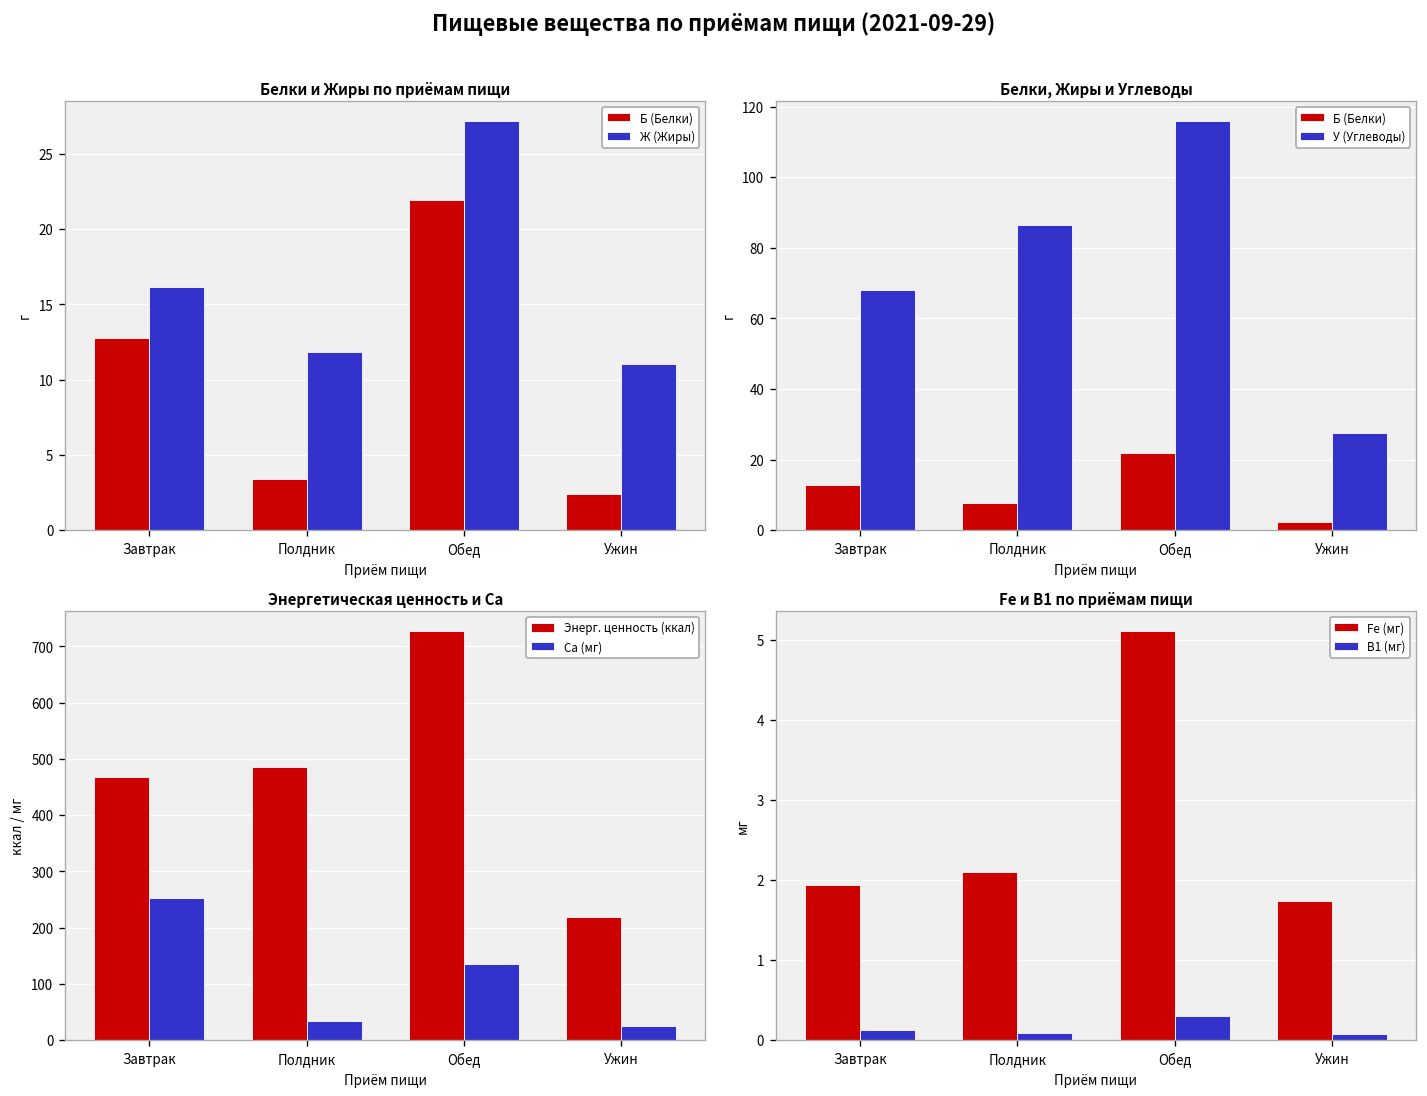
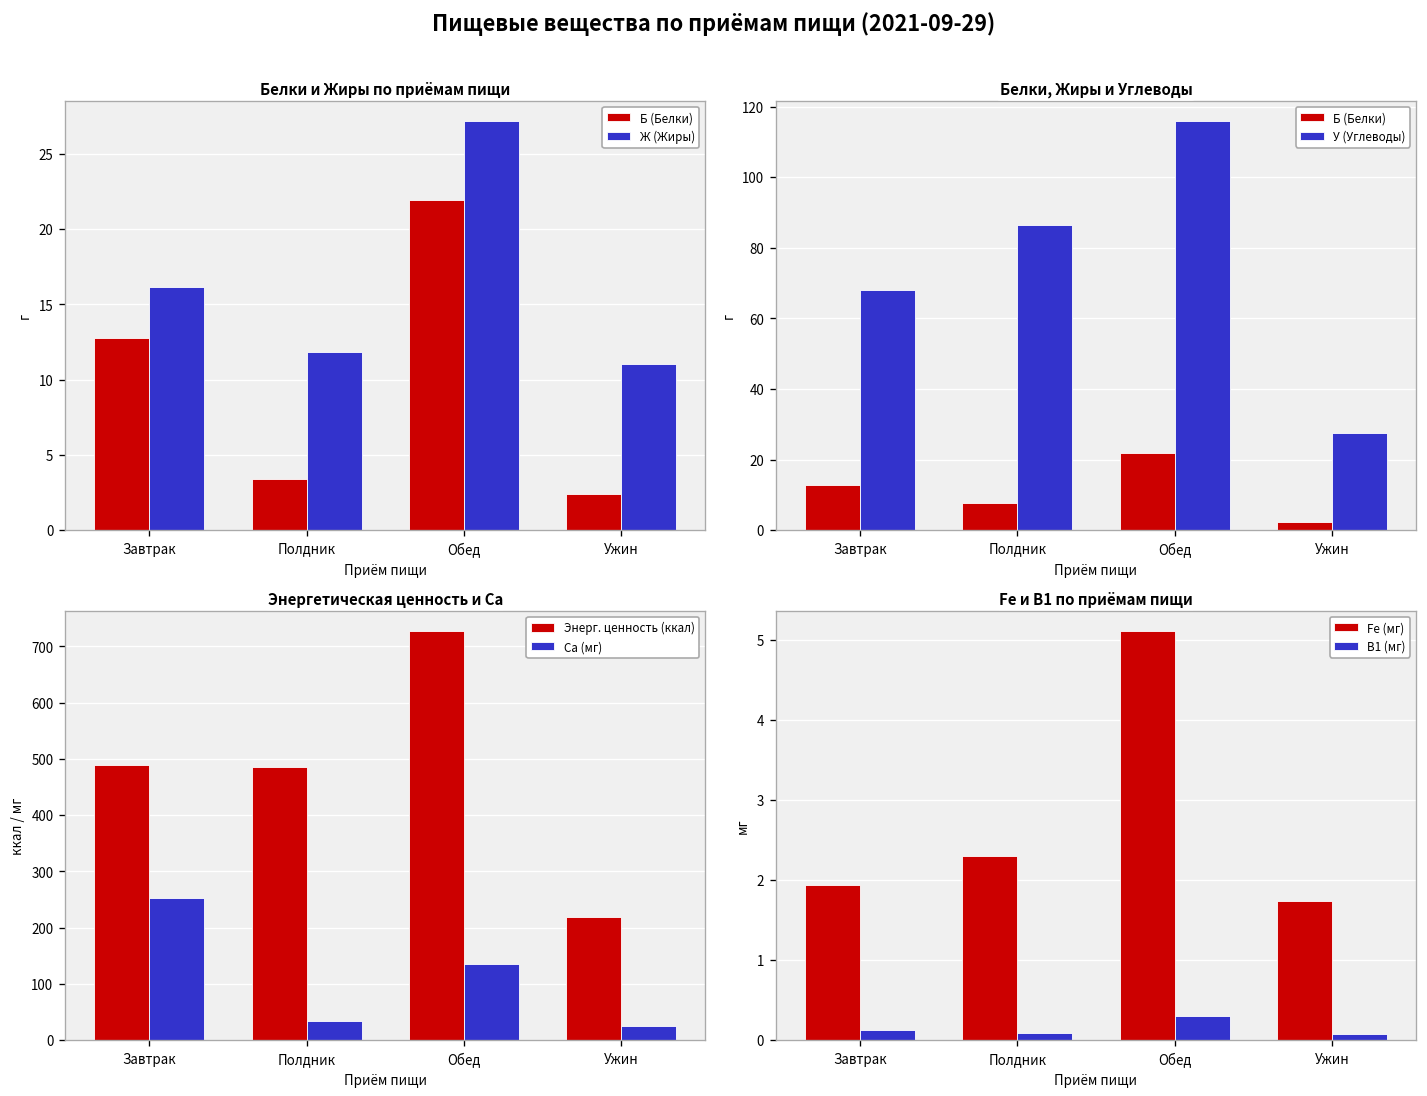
  {
    "Белки и Жиры по приёмам пищи": {
      "Б (Белки)": {
        "Завтрак": 12.7,
        "Полдник": 3.4,
        "Обед": 21.9,
        "Ужин": 2.4
      },
      "Ж (Жиры)": {
        "Завтрак": 16.2,
        "Полдник": 11.8,
        "Обед": 27.2,
        "Ужин": 11.0
      }
    },
    "Белки, Жиры и Углеводы": {
      "Б (Белки)": {
        "Завтрак": 13,
        "Полдник": 8,
        "Обед": 22,
        "Ужин": 2
      },
      "У (Углеводы)": {
        "Завтрак": 68,
        "Полдник": 87,
        "Обед": 116,
        "Ужин": 28
      }
    },
    "Энергетическая ценность и Са": {
      "Энерг. ценность (ккал)": {
-       "Завтрак": 470,
+       "Завтрак": 490,
        "Полдник": 480,
        "Обед": 730,
        "Ужин": 220
      },
      "Са (мг)": {
        "Завтрак": 250,
        "Полдник": 30,
        "Обед": 140,
        "Ужин": 20
      }
    },
    "Fe и В1 по приёмам пищи": {
      "Fe (мг)": {
        "Завтрак": 1.9,
-       "Полдник": 2.1,
+       "Полдник": 2.3,
        "Обед": 5.1,
        "Ужин": 1.7
      },
      "В1 (мг)": {
        "Завтрак": 0.1,
        "Полдник": 0.1,
        "Обед": 0.3,
        "Ужин": 0.1
      }
    }
  }
